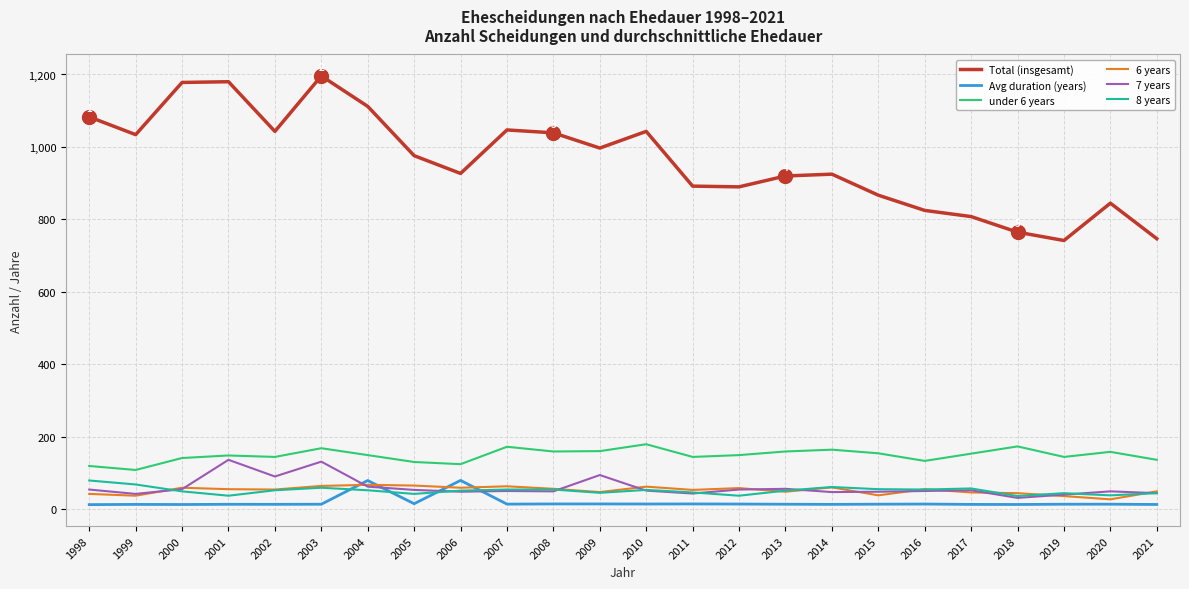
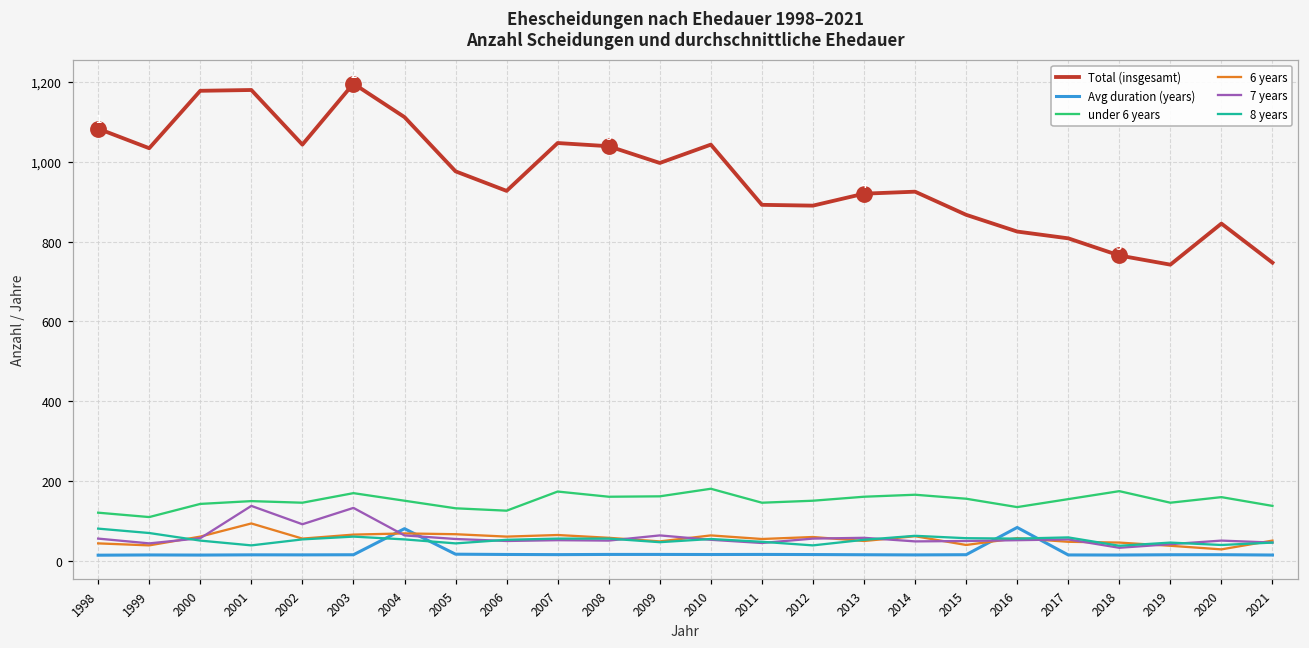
  {
    "Avg duration (years)": {
      "1998": 10,
      "1999": 10,
      "2000": 10,
      "2001": 10,
      "2002": 10,
      "2003": 10,
      "2004": 80,
      "2005": 20,
-     "2006": 80,
+     "2006": 20,
      "2007": 10,
      "2008": 20,
      "2009": 20,
      "2010": 20,
      "2011": 20,
      "2012": 20,
      "2013": 10,
      "2014": 10,
      "2015": 10,
-     "2016": 20,
+     "2016": 80,
      "2017": 10,
      "2018": 10,
      "2019": 10,
      "2020": 10,
      "2021": 10
    },
    "6 years": {
      "1998": 40,
-     "2001": 60,
+     "2001": 90,
      "2005": 70,
      "2006": 60,
      "2007": 60,
      "2010": 60,
      "2015": 40,
      "2018": 50,
      "2020": 30
    },
    "7 years": {
      "1998": 60,
      "2001": 140,
      "2002": 90,
      "2003": 130,
      "2005": 50,
-     "2009": 100,
+     "2009": 60,
      "2014": 50,
      "2020": 50
    }
  }
